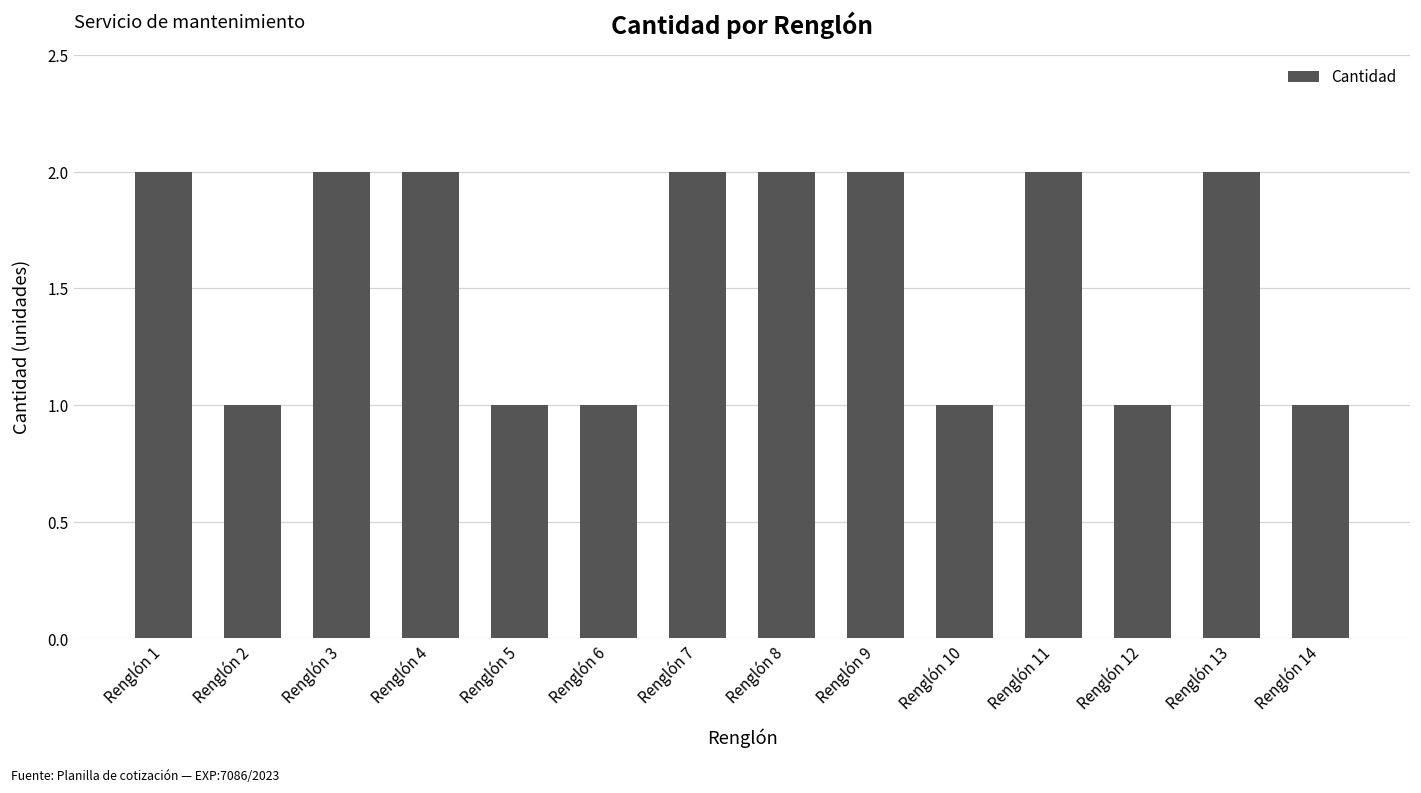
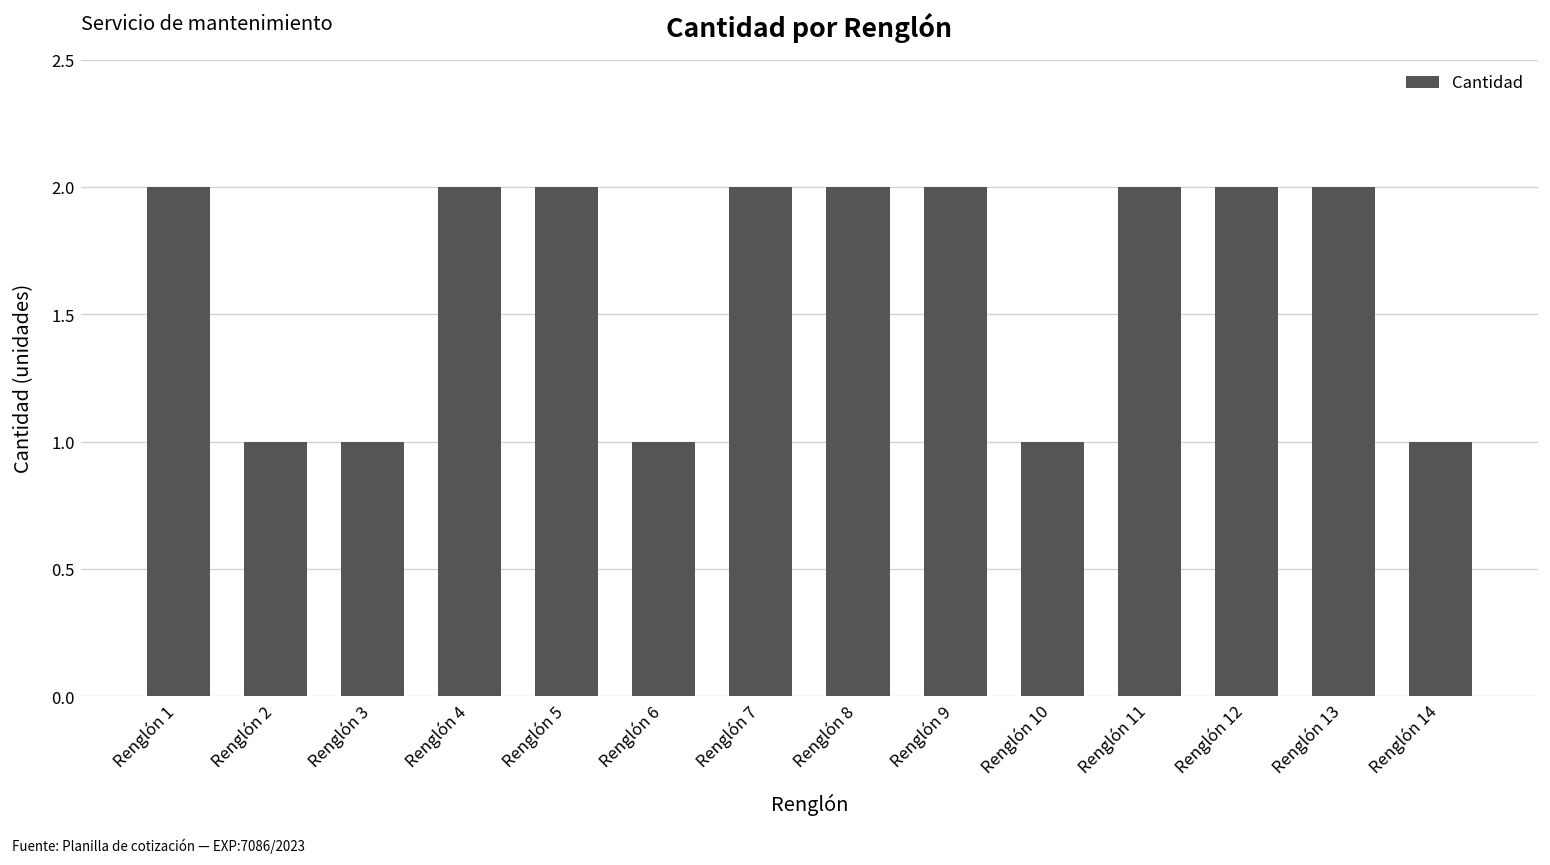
  {
    "Renglón 1": 2,
    "Renglón 2": 1,
-   "Renglón 3": 2,
+   "Renglón 3": 1,
    "Renglón 4": 2,
-   "Renglón 5": 1,
+   "Renglón 5": 2,
    "Renglón 6": 1,
    "Renglón 7": 2,
    "Renglón 8": 2,
    "Renglón 9": 2,
    "Renglón 10": 1,
    "Renglón 11": 2,
-   "Renglón 12": 1,
+   "Renglón 12": 2,
    "Renglón 13": 2,
    "Renglón 14": 1
  }
